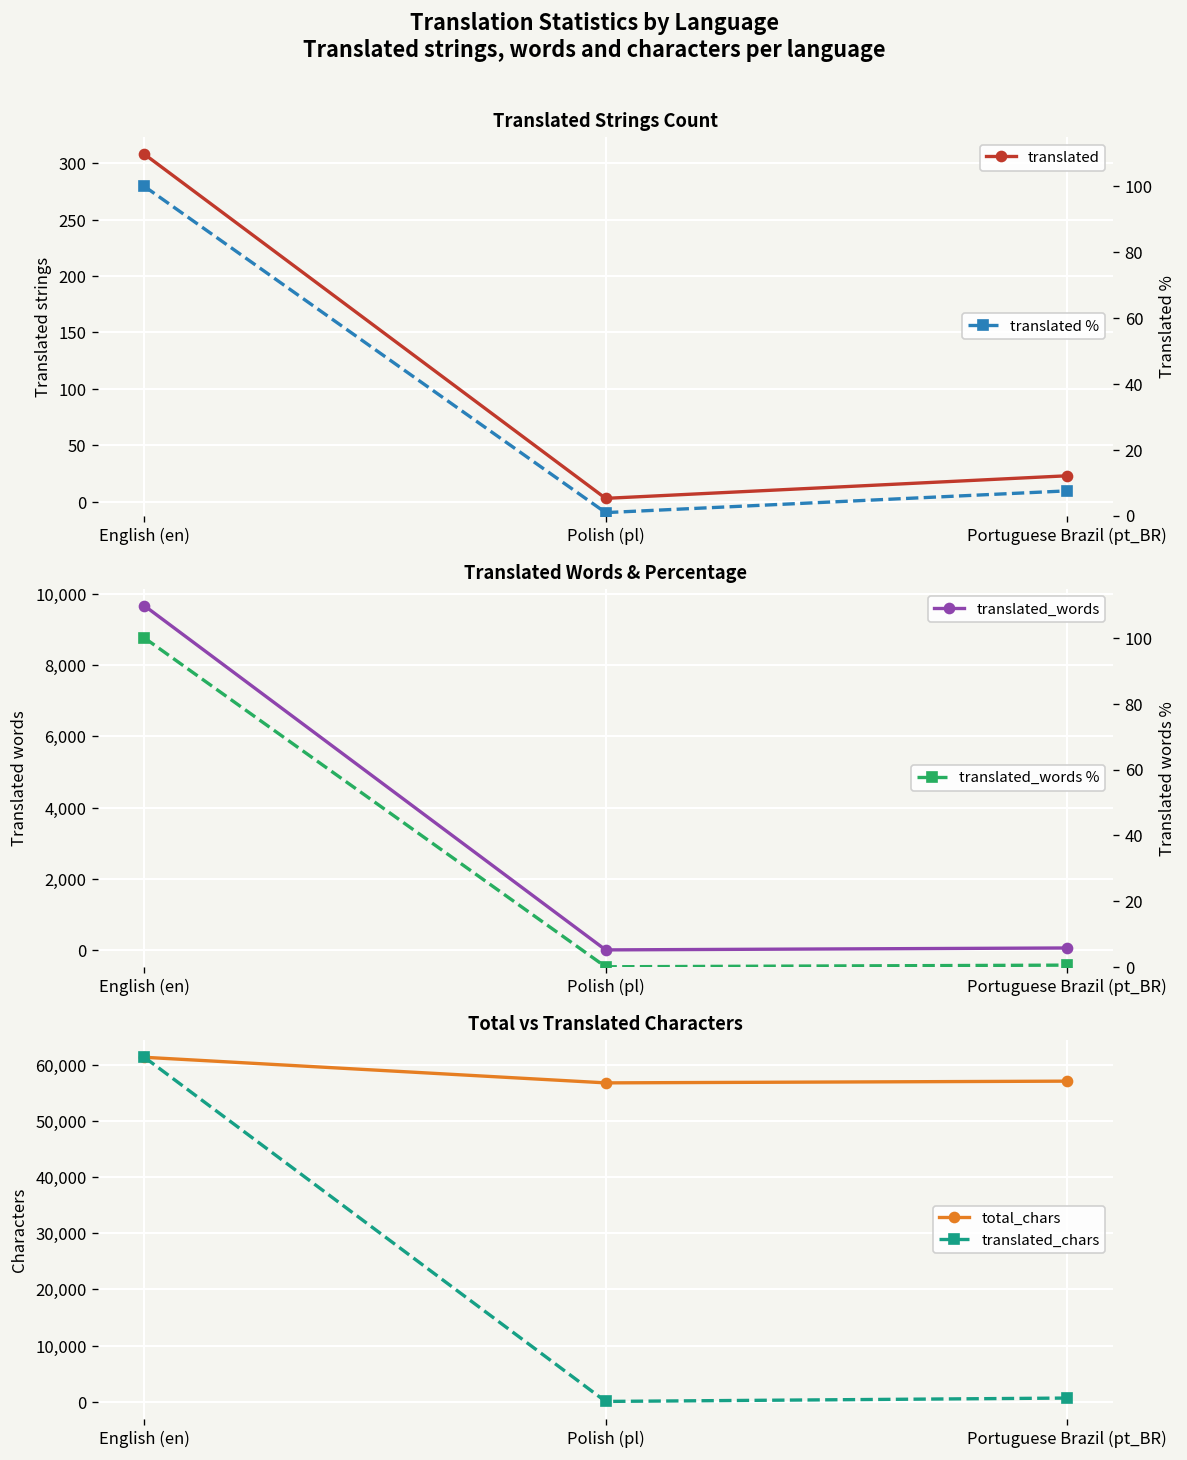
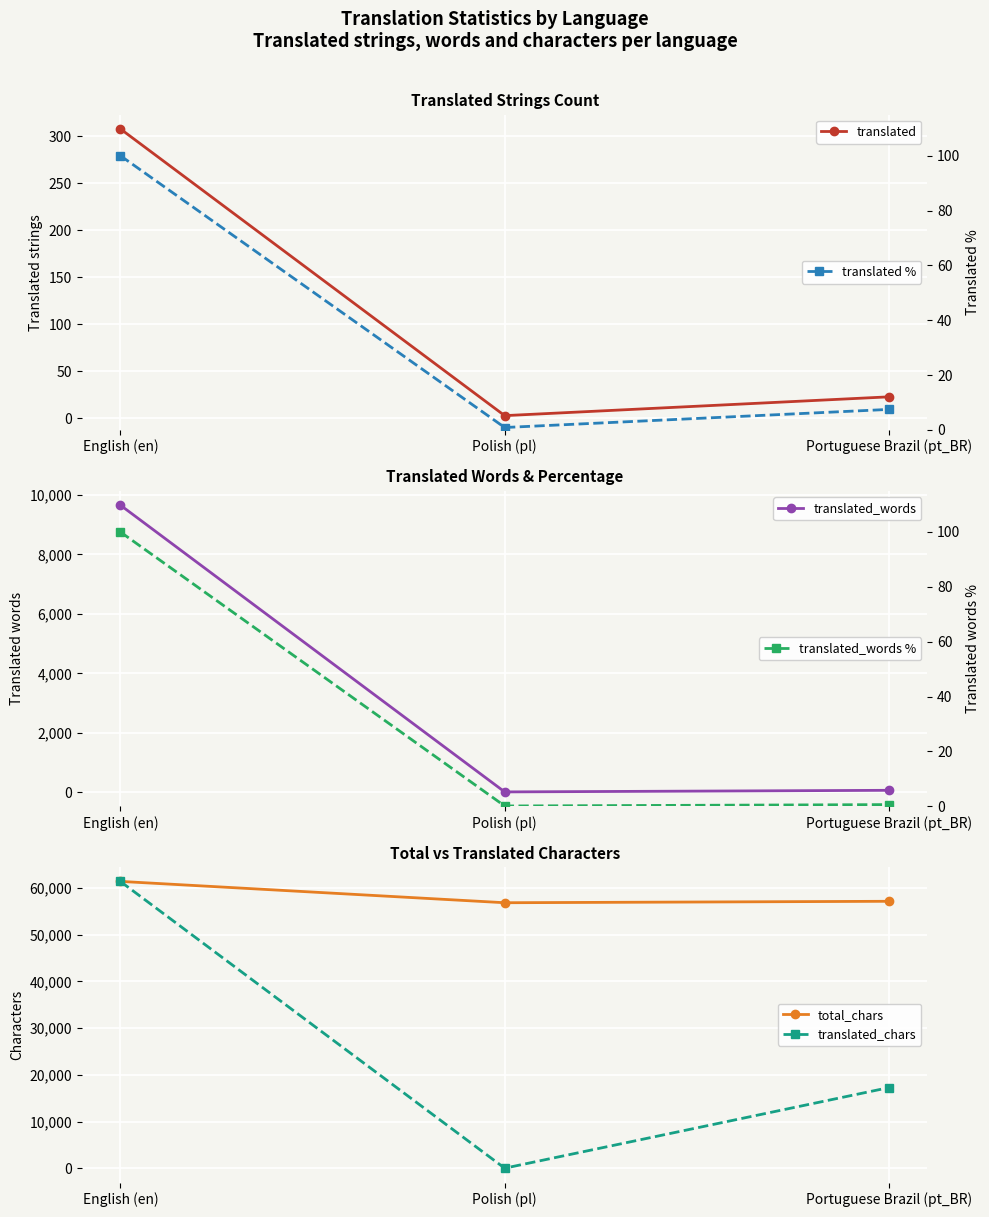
  {
    "Total vs Translated Characters": {
      "total_chars": {
        "Polish (pl)": "57,000",
        "Portuguese Brazil (pt_BR)": "57,000"
      },
      "translated_chars": {
        "Polish (pl)": "0",
-       "Portuguese Brazil (pt_BR)": "1,000"
+       "Portuguese Brazil (pt_BR)": "17,000"
      }
    }
  }
